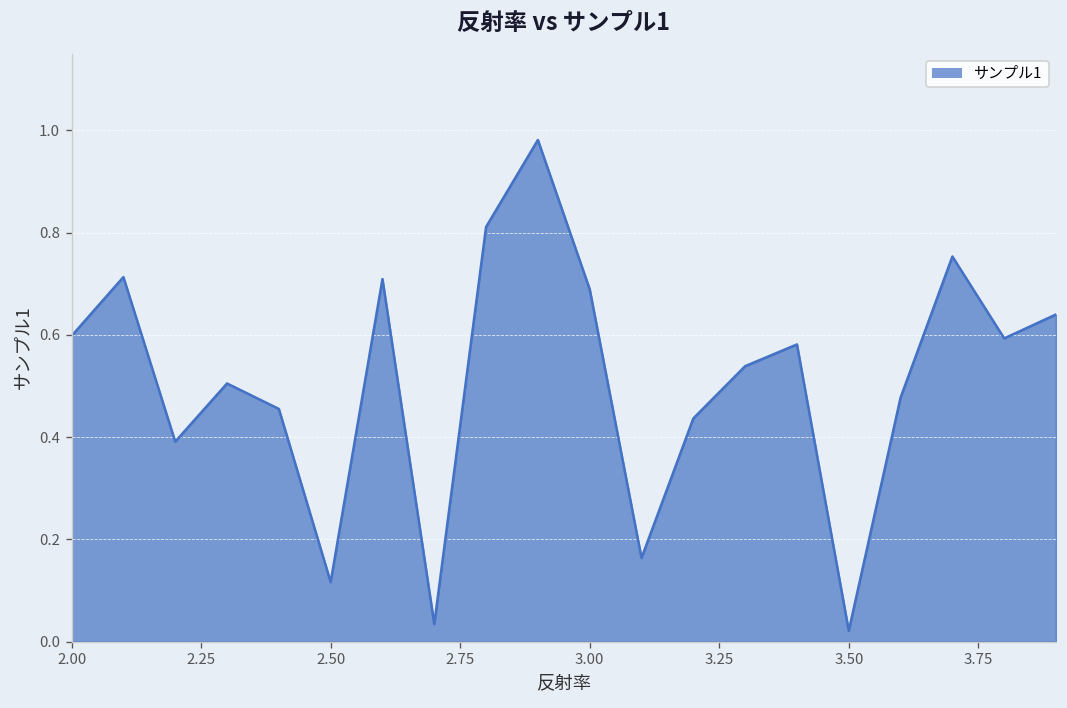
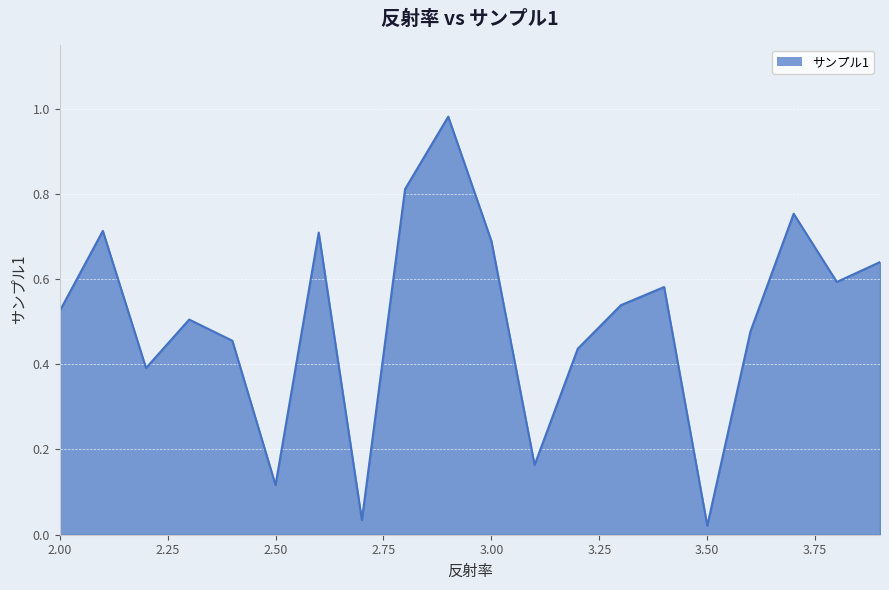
  {
-   "2.00": 0.60,
+   "2.00": 0.52,
    "2.50": 0.12,
    "3.00": 0.69,
    "3.50": 0.02
  }
